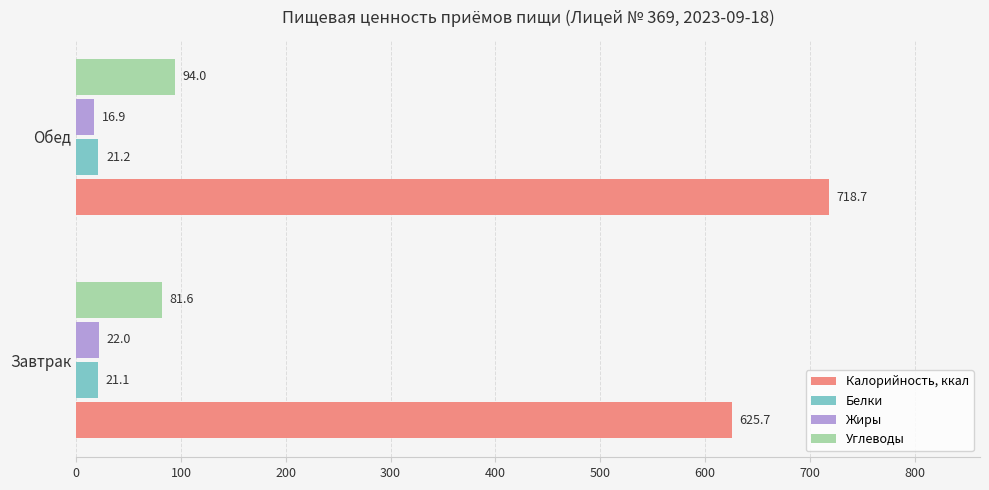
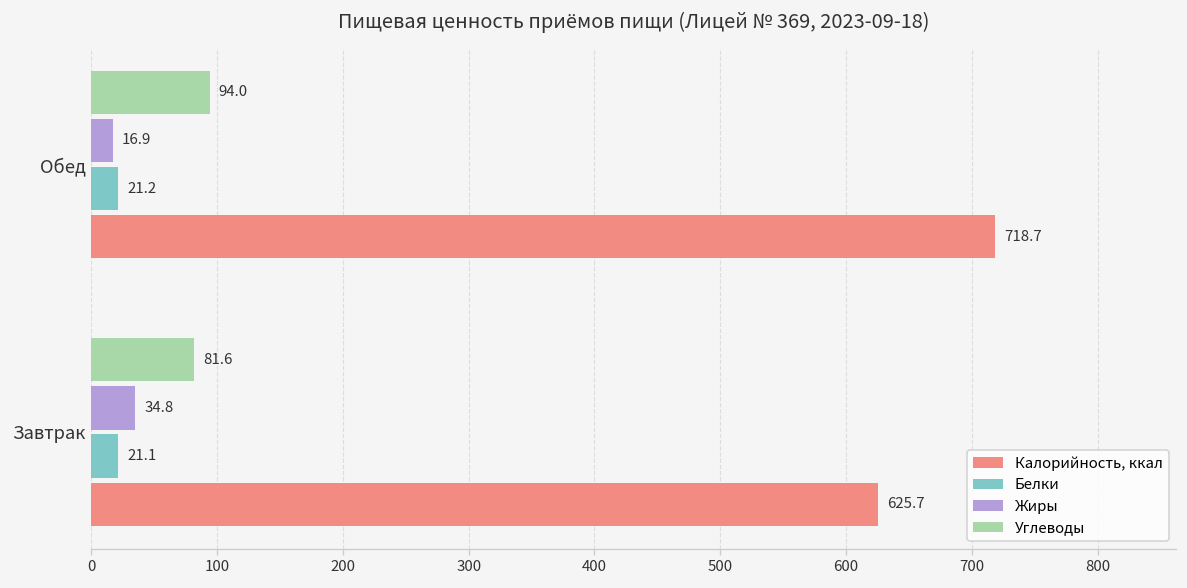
  {
    "Калорийность, ккал": {
      "Обед": 718.7,
      "Завтрак": 625.7
    },
    "Жиры": {
      "Обед": 16.9,
-     "Завтрак": 22.0
+     "Завтрак": 34.8
    }
  }
